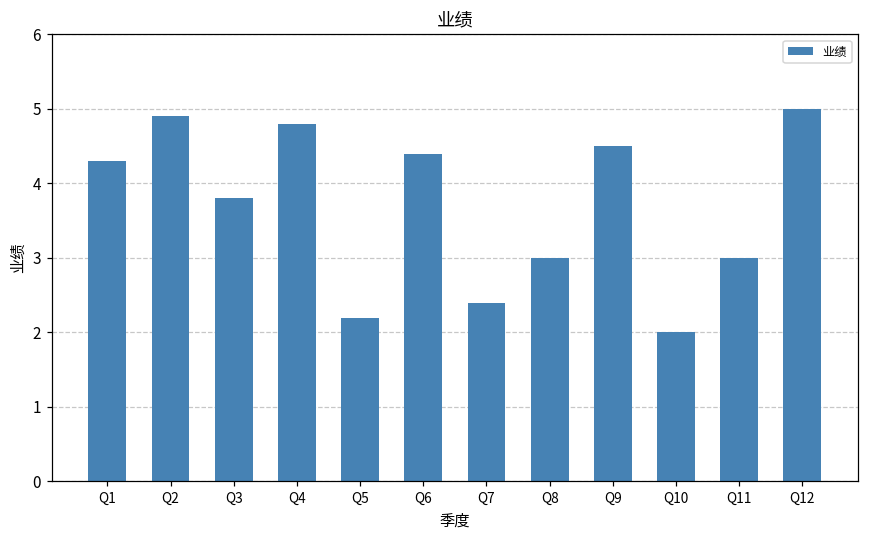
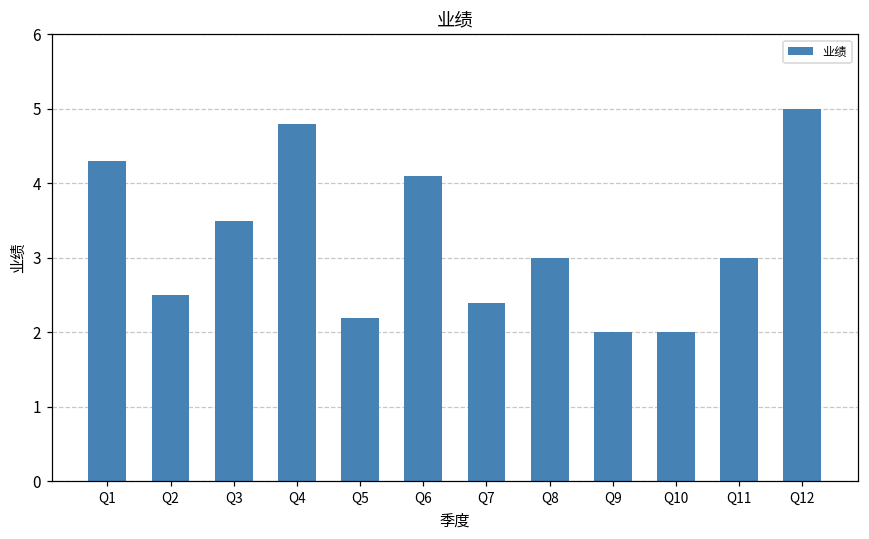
  {
    "Q1": 4.3,
-   "Q2": 4.9,
-   "Q3": 3.8,
+   "Q2": 2.5,
+   "Q3": 3.5,
    "Q4": 4.8,
    "Q5": 2.2,
-   "Q6": 4.4,
+   "Q6": 4.1,
    "Q7": 2.4,
    "Q8": 3.0,
-   "Q9": 4.5,
+   "Q9": 2.0,
    "Q10": 2.0,
    "Q11": 3.0,
    "Q12": 5.0
  }
